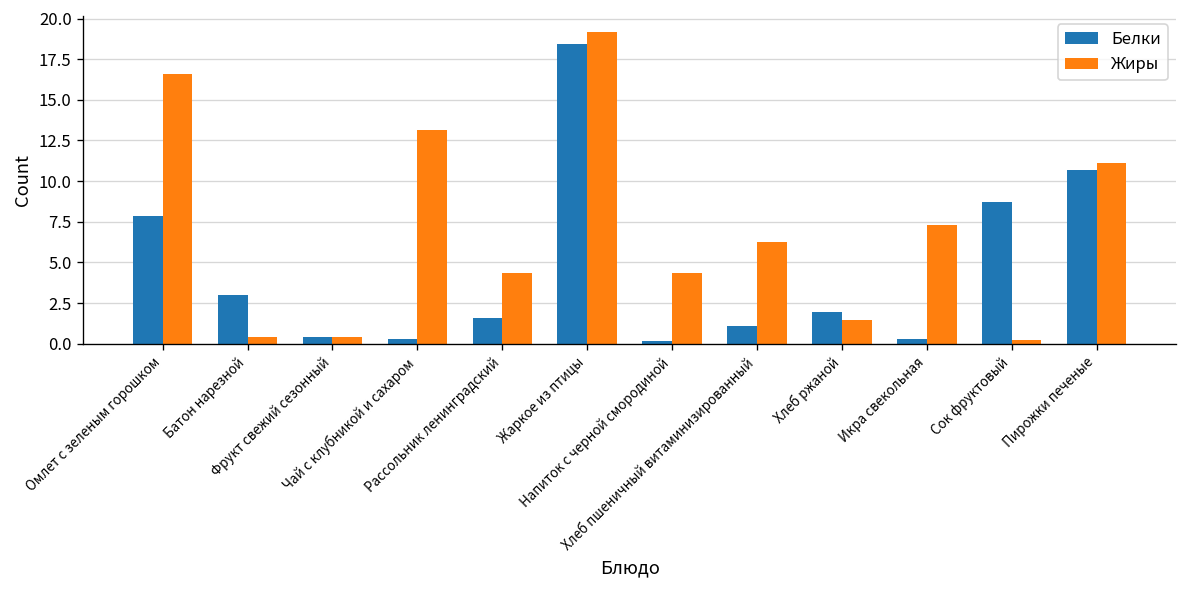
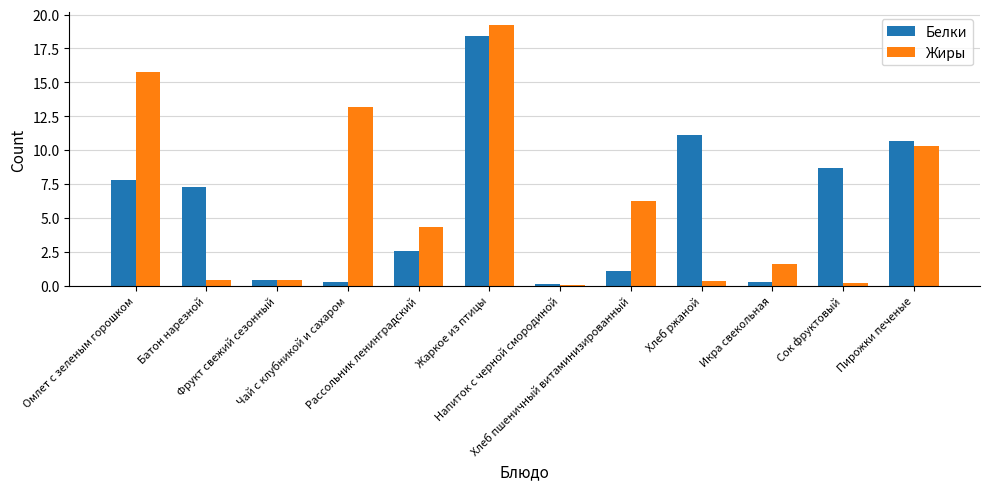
  {
    "Белки": {
      "Омлет с зеленым горошком": 7.8,
-     "Батон нарезной": 3.0,
+     "Батон нарезной": 7.3,
      "Фрукт свежий сезонный": 0.4,
      "Чай с клубникой и сахаром": 0.3,
-     "Рассольник ленинградский": 1.6,
+     "Рассольник ленинградский": 2.6,
      "Жаркое из птицы": 18.4,
      "Хлеб пшеничный витаминизированный": 1.1,
-     "Хлеб ржаной": 2.0,
+     "Хлеб ржаной": 11.2,
      "Икра свекольная": 0.3,
      "Сок фруктовый": 8.7,
      "Пирожки печеные": 10.7
    },
    "Жиры": {
-     "Омлет с зеленым горошком": 16.6,
+     "Омлет с зеленым горошком": 15.8,
      "Батон нарезной": 0.4,
      "Фрукт свежий сезонный": 0.4,
      "Чай с клубникой и сахаром": 13.2,
      "Рассольник ленинградский": 4.4,
      "Жаркое из птицы": 19.2,
-     "Напиток с черной смородиной": 4.3,
+     "Напиток с черной смородиной": 0.1,
      "Хлеб пшеничный витаминизированный": 6.3,
-     "Хлеб ржаной": 1.4,
-     "Икра свекольная": 7.3,
+     "Хлеб ржаной": 0.4,
+     "Икра свекольная": 1.6,
      "Сок фруктовый": 0.2,
-     "Пирожки печеные": 11.1
+     "Пирожки печеные": 10.3
    }
  }
